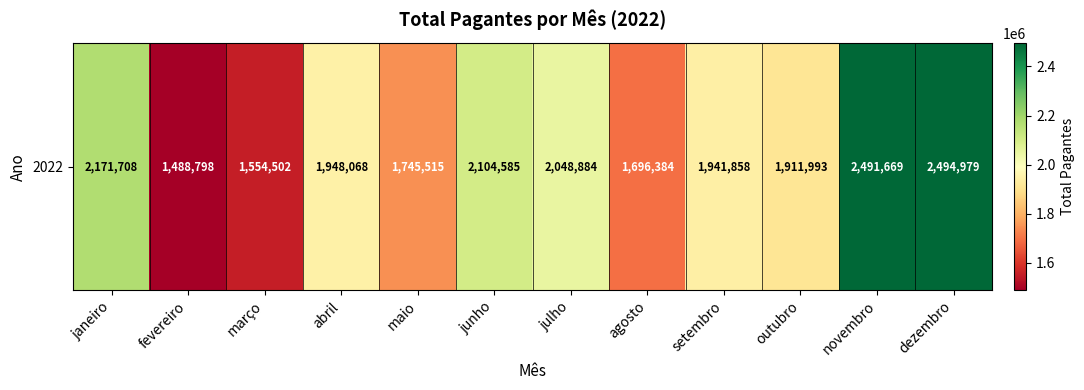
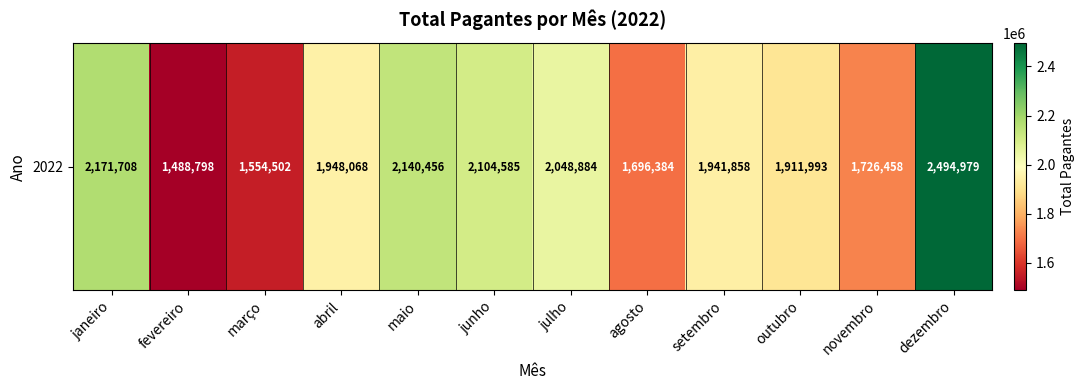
  {
    "2022": {
      "janeiro": "2,171,708",
      "fevereiro": "1,488,798",
      "março": "1,554,502",
      "abril": "1,948,068",
-     "maio": "1,745,515",
+     "maio": "2,140,456",
      "junho": "2,104,585",
      "julho": "2,048,884",
      "agosto": "1,696,384",
      "setembro": "1,941,858",
      "outubro": "1,911,993",
-     "novembro": "2,491,669",
+     "novembro": "1,726,458",
      "dezembro": "2,494,979"
    }
  }
